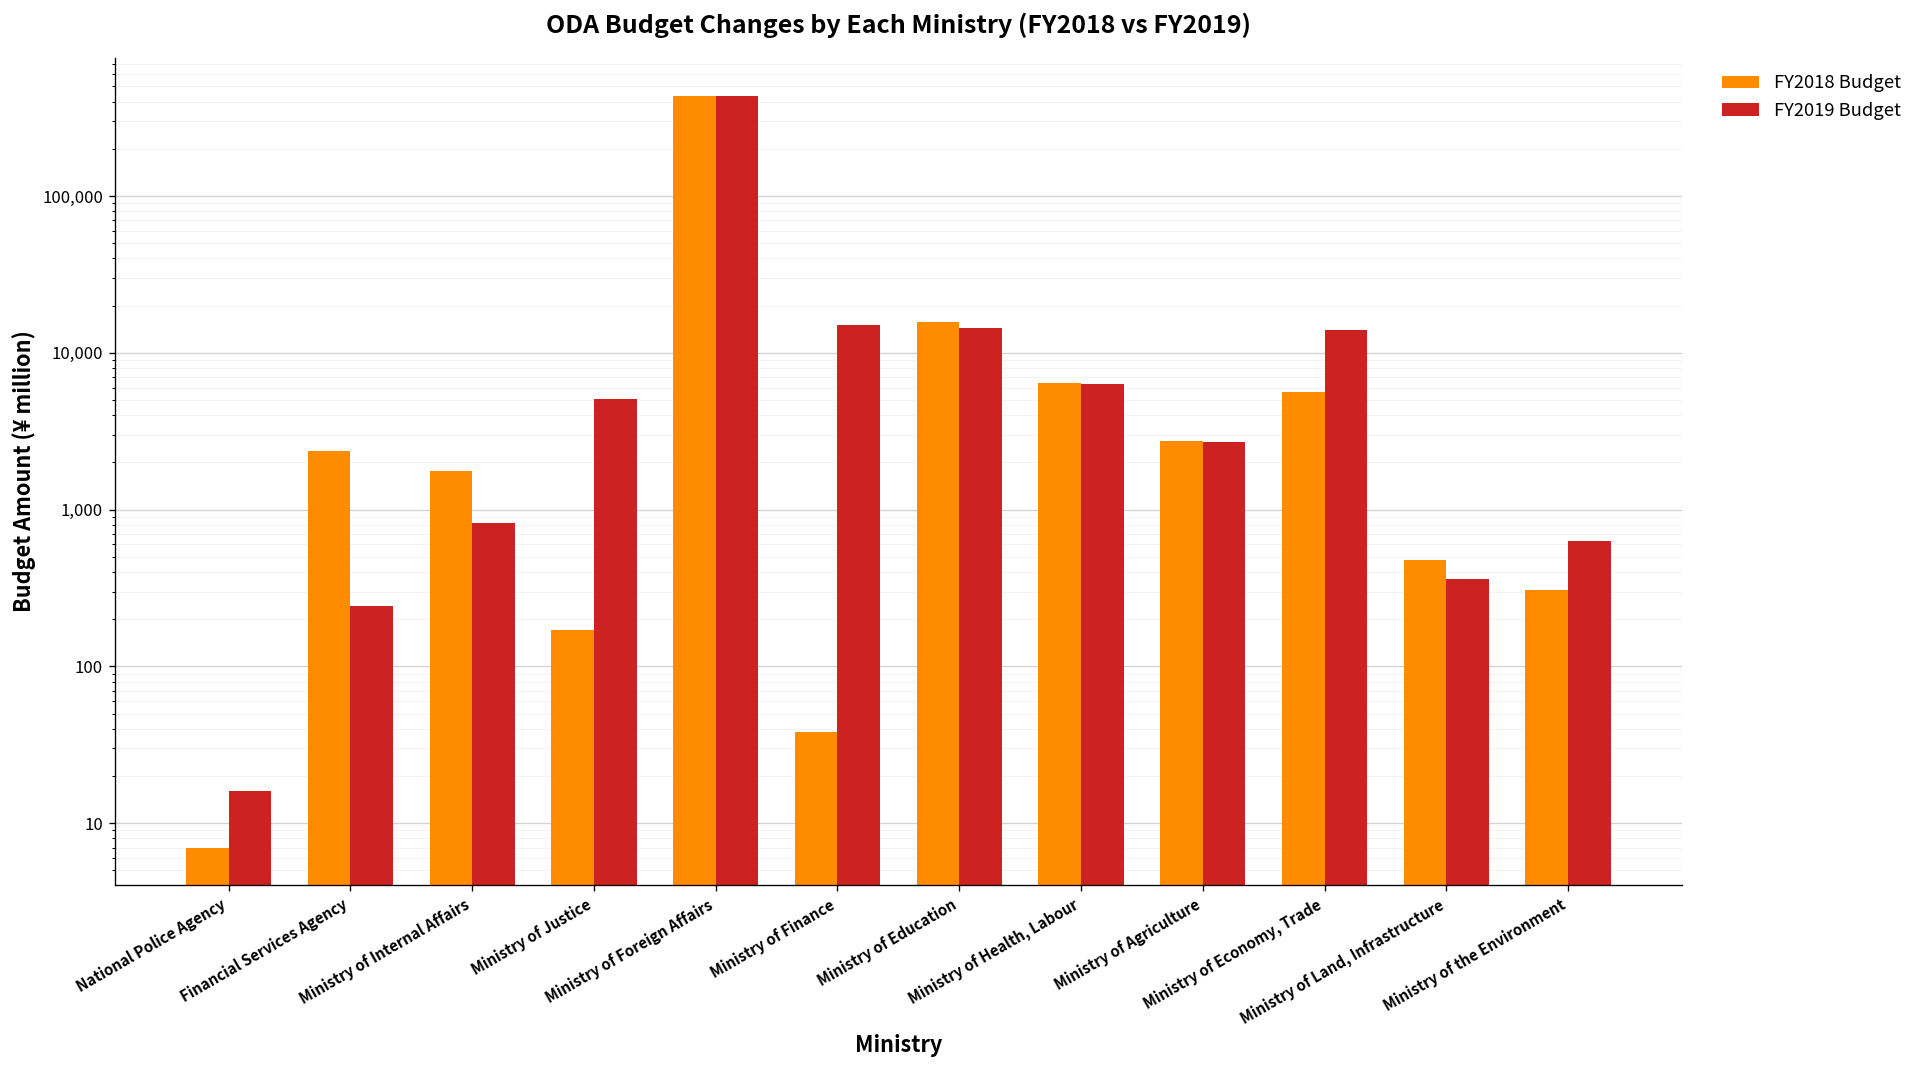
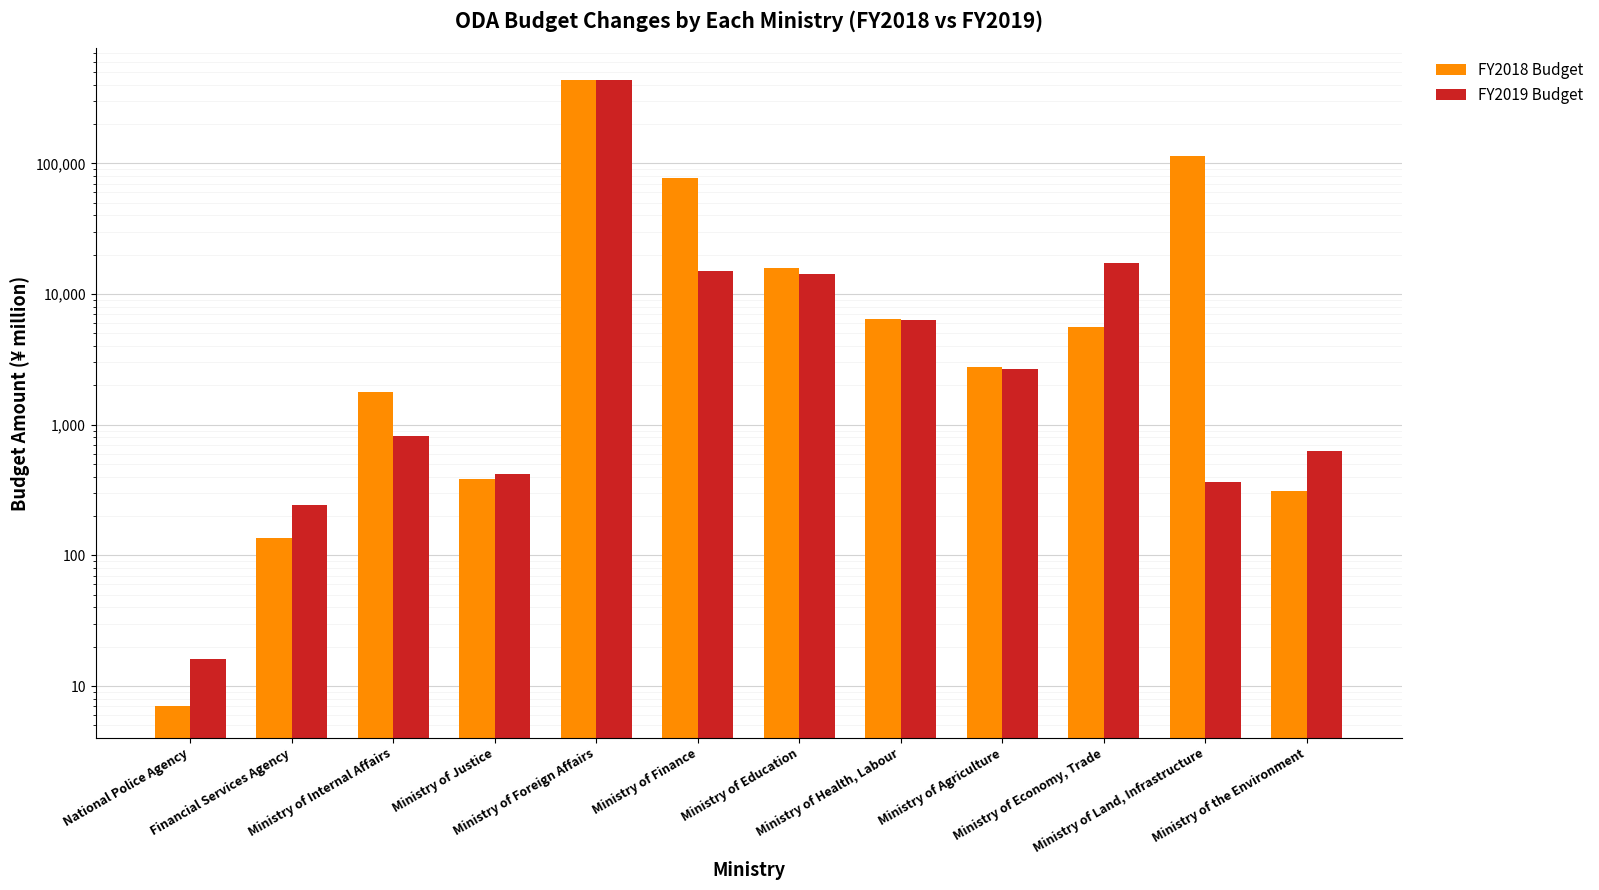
  {
    "FY2018 Budget": {
      "National Police Agency": "7",
-     "Financial Services Agency": "2,400",
+     "Financial Services Agency": "140",
      "Ministry of Internal Affairs": "1,800",
-     "Ministry of Justice": "170",
+     "Ministry of Justice": "380",
      "Ministry of Foreign Affairs": "430,000",
-     "Ministry of Finance": "38",
+     "Ministry of Finance": "80,000",
      "Ministry of Education": "16,000",
      "Ministry of Health, Labour": "6,000",
      "Ministry of Agriculture": "2,700",
      "Ministry of Economy, Trade": "5,600",
-     "Ministry of Land, Infrastructure": "480",
+     "Ministry of Land, Infrastructure": "110,000",
      "Ministry of the Environment": "310"
    },
    "FY2019 Budget": {
      "National Police Agency": "16",
      "Financial Services Agency": "240",
      "Ministry of Internal Affairs": "800",
-     "Ministry of Justice": "5,100",
+     "Ministry of Justice": "420",
      "Ministry of Foreign Affairs": "440,000",
      "Ministry of Finance": "15,000",
      "Ministry of Education": "14,000",
      "Ministry of Health, Labour": "6,000",
      "Ministry of Agriculture": "2,700",
-     "Ministry of Economy, Trade": "14,000",
+     "Ministry of Economy, Trade": "17,000",
      "Ministry of Land, Infrastructure": "360",
      "Ministry of the Environment": "600"
    }
  }
